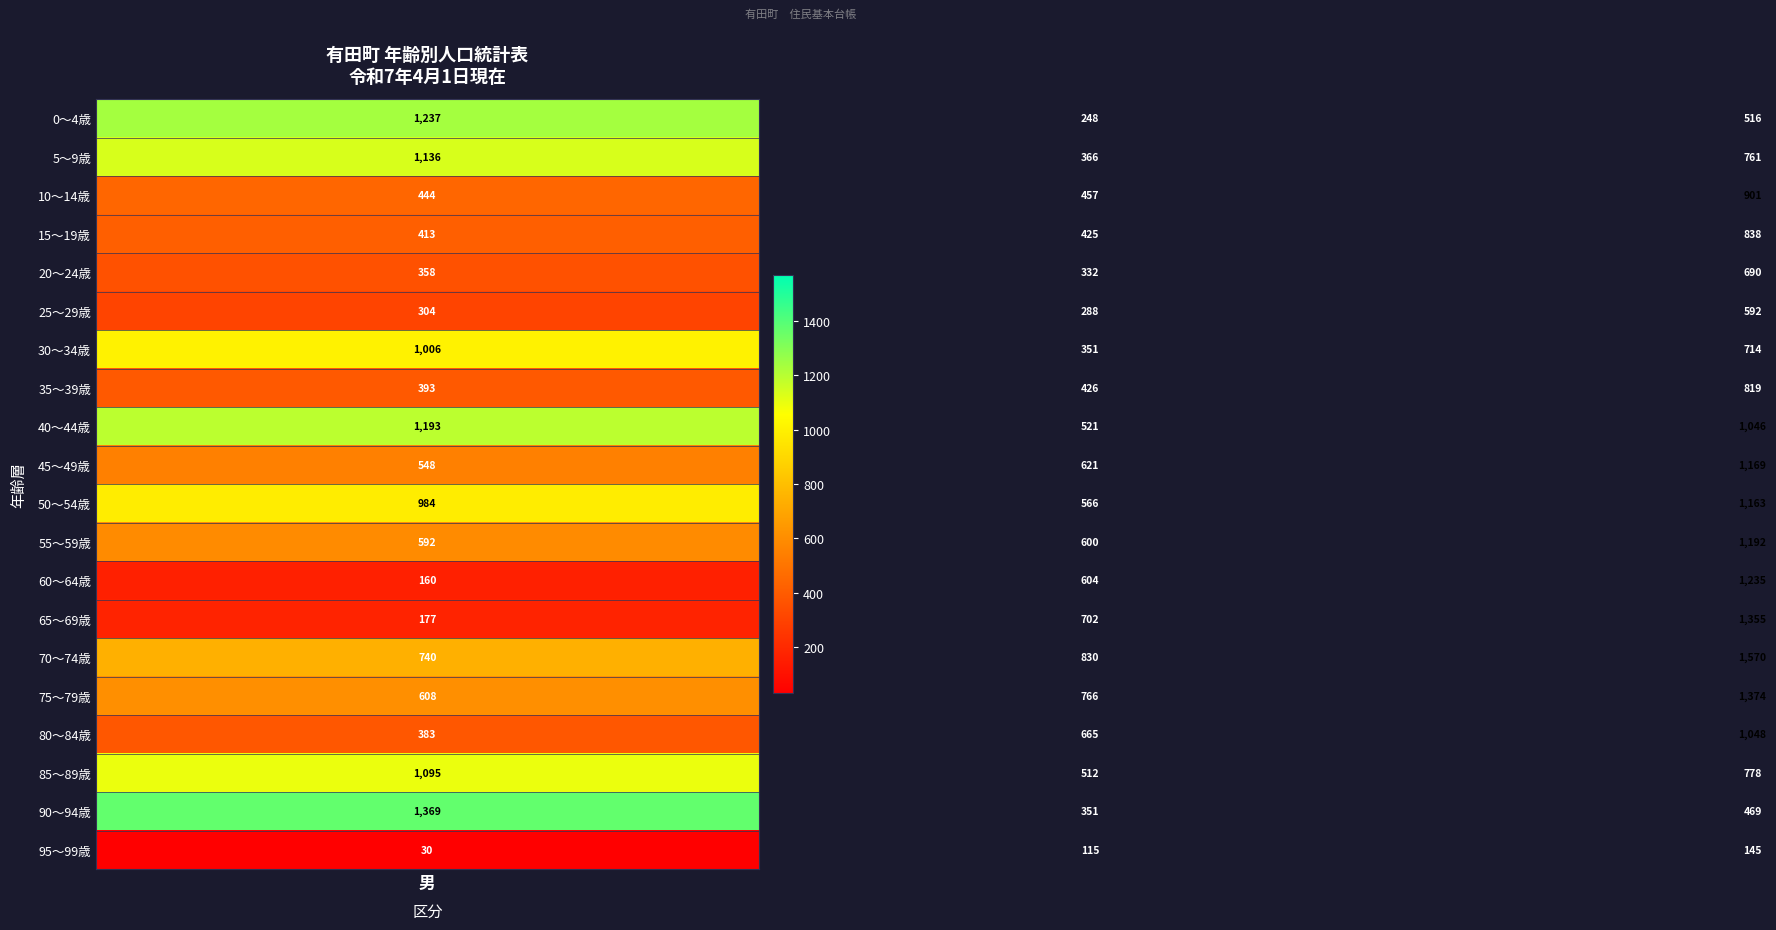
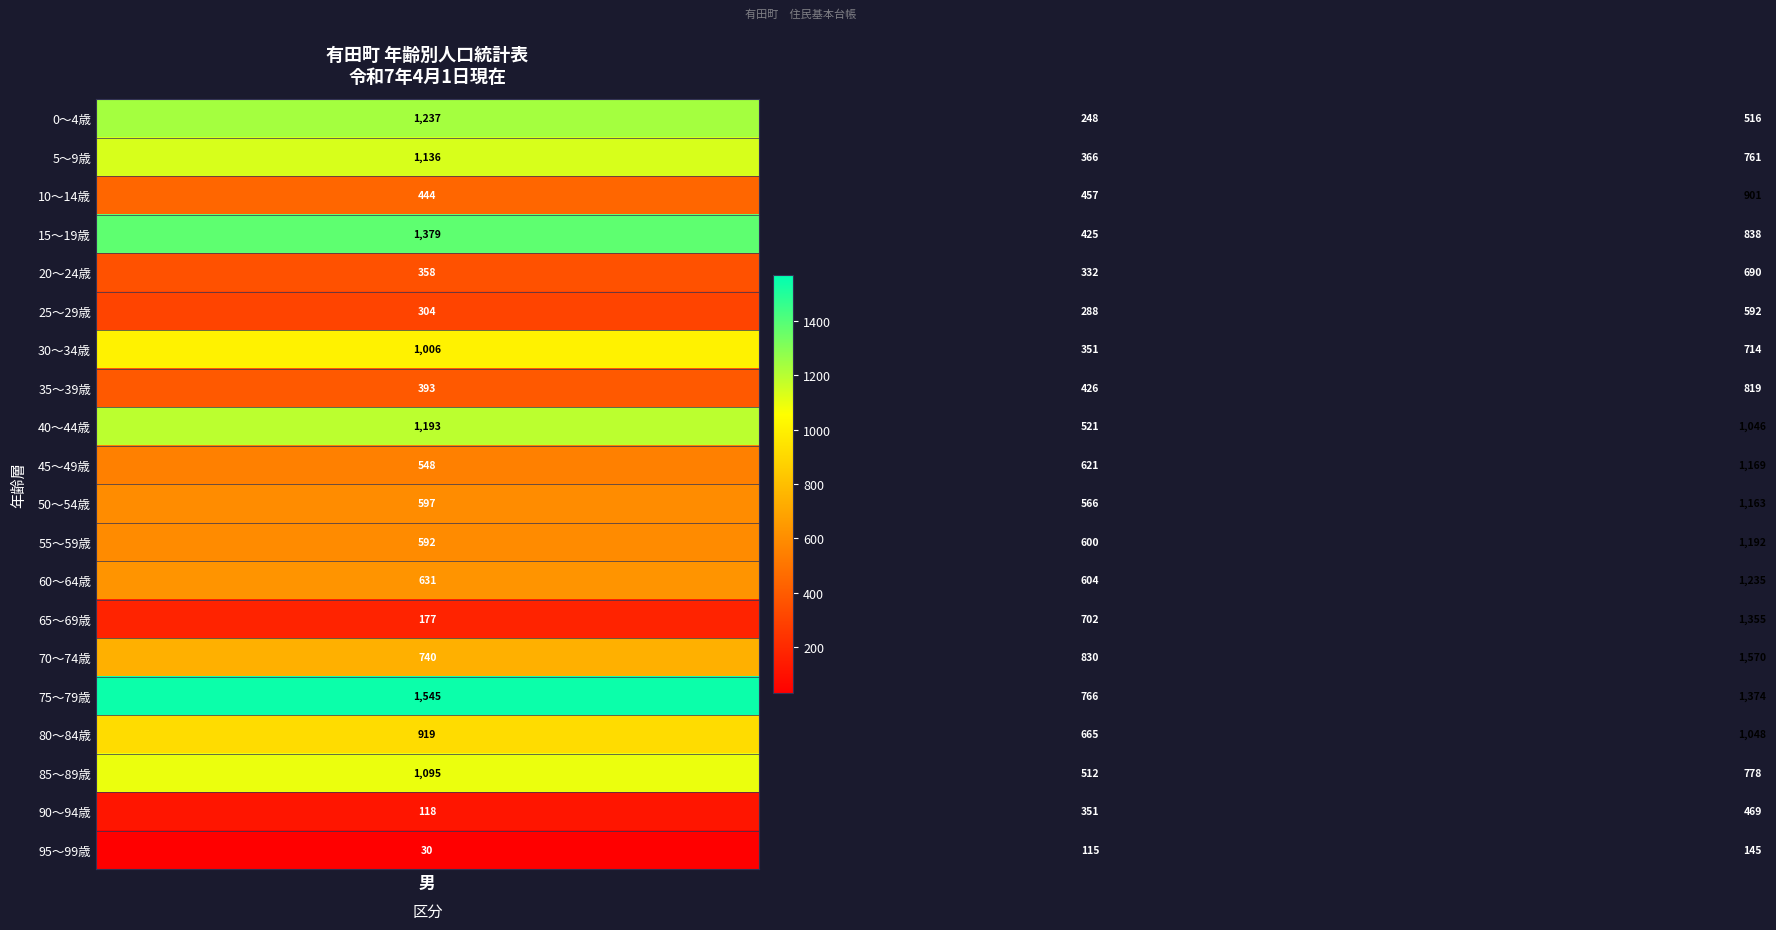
  {
    "0～4歳": {
      "男": "1,237"
    },
    "5～9歳": {
      "男": "1,136"
    },
    "10～14歳": {
      "男": "444"
    },
    "15～19歳": {
-     "男": "413"
+     "男": "1,379"
    },
    "20～24歳": {
      "男": "358"
    },
    "25～29歳": {
      "男": "304"
    },
    "30～34歳": {
      "男": "1,006"
    },
    "35～39歳": {
      "男": "393"
    },
    "40～44歳": {
      "男": "1,193"
    },
    "45～49歳": {
      "男": "548"
    },
    "50～54歳": {
-     "男": "984"
+     "男": "597"
    },
    "55～59歳": {
      "男": "592"
    },
    "60～64歳": {
-     "男": "160"
+     "男": "631"
    },
    "65～69歳": {
      "男": "177"
    },
    "70～74歳": {
      "男": "740"
    },
    "75～79歳": {
-     "男": "608"
+     "男": "1,545"
    },
    "80～84歳": {
-     "男": "383"
+     "男": "919"
    },
    "85～89歳": {
      "男": "1,095"
    },
    "90～94歳": {
-     "男": "1,369"
+     "男": "118"
    },
    "95～99歳": {
      "男": "30"
    }
  }
